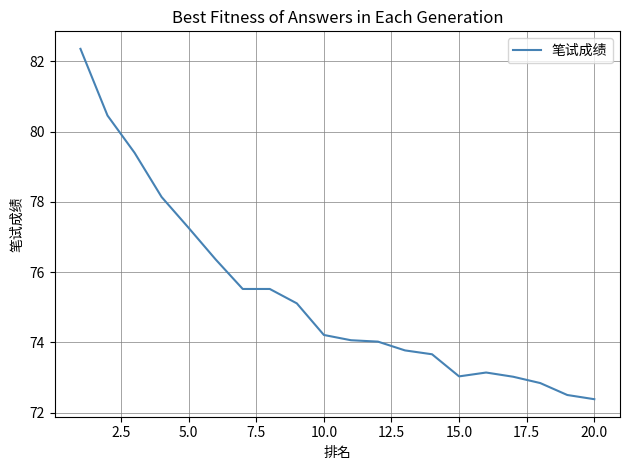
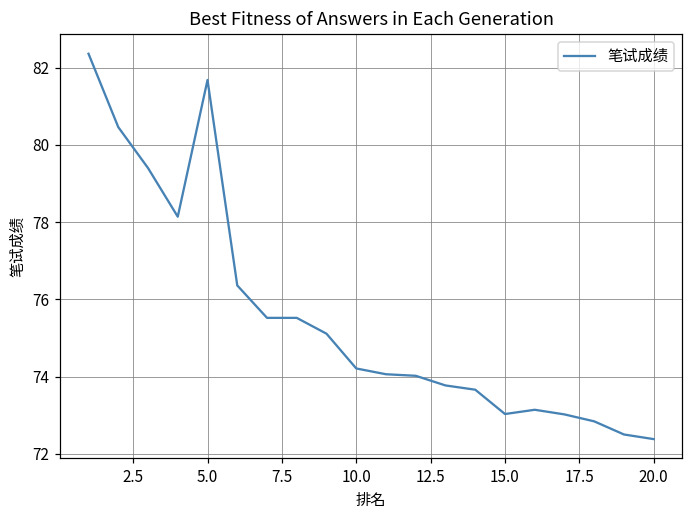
  {
-   "5.0": 77.3,
+   "5.0": 81.7,
    "10.0": 74.2,
    "15.0": 73.0,
    "20.0": 72.4
  }
